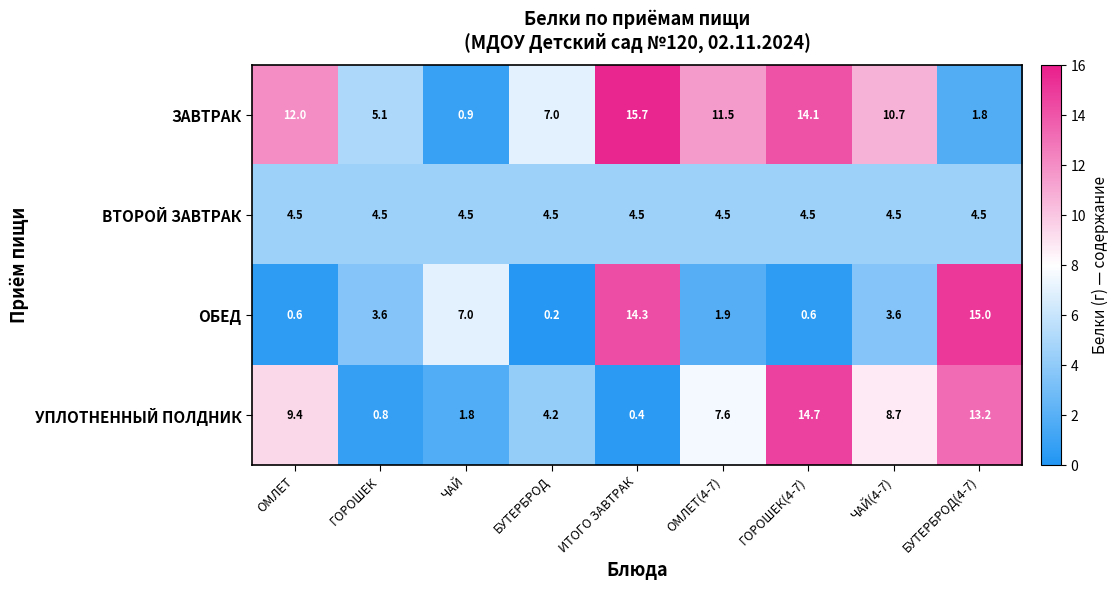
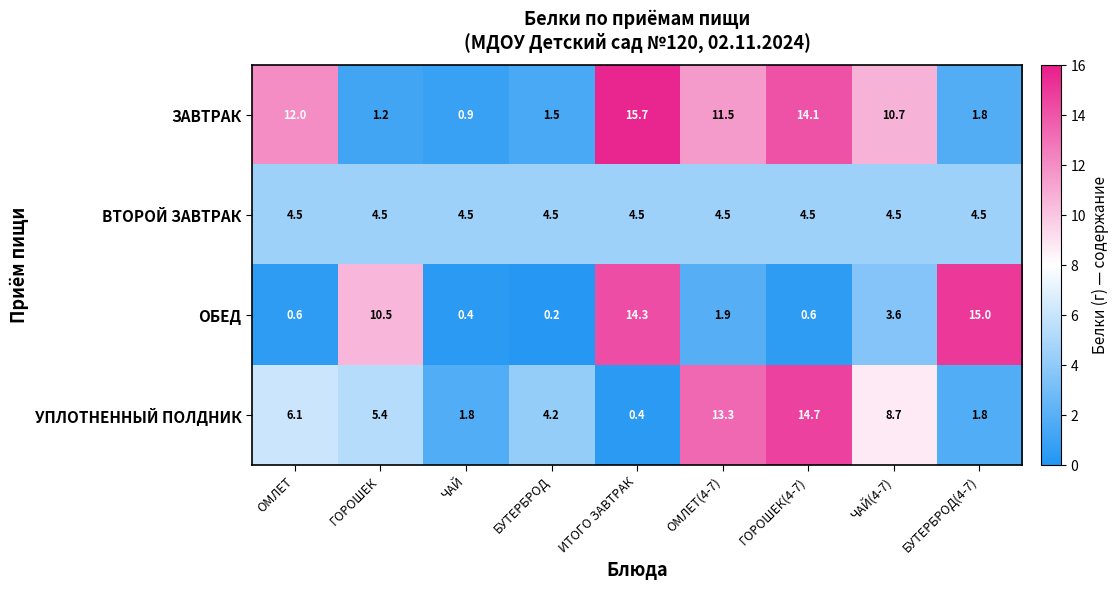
  {
    "ЗАВТРАК": {
      "ОМЛЕТ": 12.0,
-     "ГОРОШЕК": 5.1,
+     "ГОРОШЕК": 1.2,
      "ЧАЙ": 0.9,
-     "БУТЕРБРОД": 7.0,
+     "БУТЕРБРОД": 1.5,
      "ИТОГО ЗАВТРАК": 15.7,
      "ОМЛЕТ(4-7)": 11.5,
      "ГОРОШЕК(4-7)": 14.1,
      "ЧАЙ(4-7)": 10.7,
      "БУТЕРБРОД(4-7)": 1.8
    },
    "ВТОРОЙ ЗАВТРАК": {
      "ОМЛЕТ": 4.5,
      "ГОРОШЕК": 4.5,
      "ЧАЙ": 4.5,
      "БУТЕРБРОД": 4.5,
      "ИТОГО ЗАВТРАК": 4.5,
      "ОМЛЕТ(4-7)": 4.5,
      "ГОРОШЕК(4-7)": 4.5,
      "ЧАЙ(4-7)": 4.5,
      "БУТЕРБРОД(4-7)": 4.5
    },
    "ОБЕД": {
      "ОМЛЕТ": 0.6,
-     "ГОРОШЕК": 3.6,
-     "ЧАЙ": 7.0,
+     "ГОРОШЕК": 10.5,
+     "ЧАЙ": 0.4,
      "БУТЕРБРОД": 0.2,
      "ИТОГО ЗАВТРАК": 14.3,
      "ОМЛЕТ(4-7)": 1.9,
      "ГОРОШЕК(4-7)": 0.6,
      "ЧАЙ(4-7)": 3.6,
      "БУТЕРБРОД(4-7)": 15.0
    },
    "УПЛОТНЕННЫЙ ПОЛДНИК": {
-     "ОМЛЕТ": 9.4,
-     "ГОРОШЕК": 0.8,
+     "ОМЛЕТ": 6.1,
+     "ГОРОШЕК": 5.4,
      "ЧАЙ": 1.8,
      "БУТЕРБРОД": 4.2,
      "ИТОГО ЗАВТРАК": 0.4,
-     "ОМЛЕТ(4-7)": 7.6,
+     "ОМЛЕТ(4-7)": 13.3,
      "ГОРОШЕК(4-7)": 14.7,
      "ЧАЙ(4-7)": 8.7,
-     "БУТЕРБРОД(4-7)": 13.2
+     "БУТЕРБРОД(4-7)": 1.8
    }
  }
